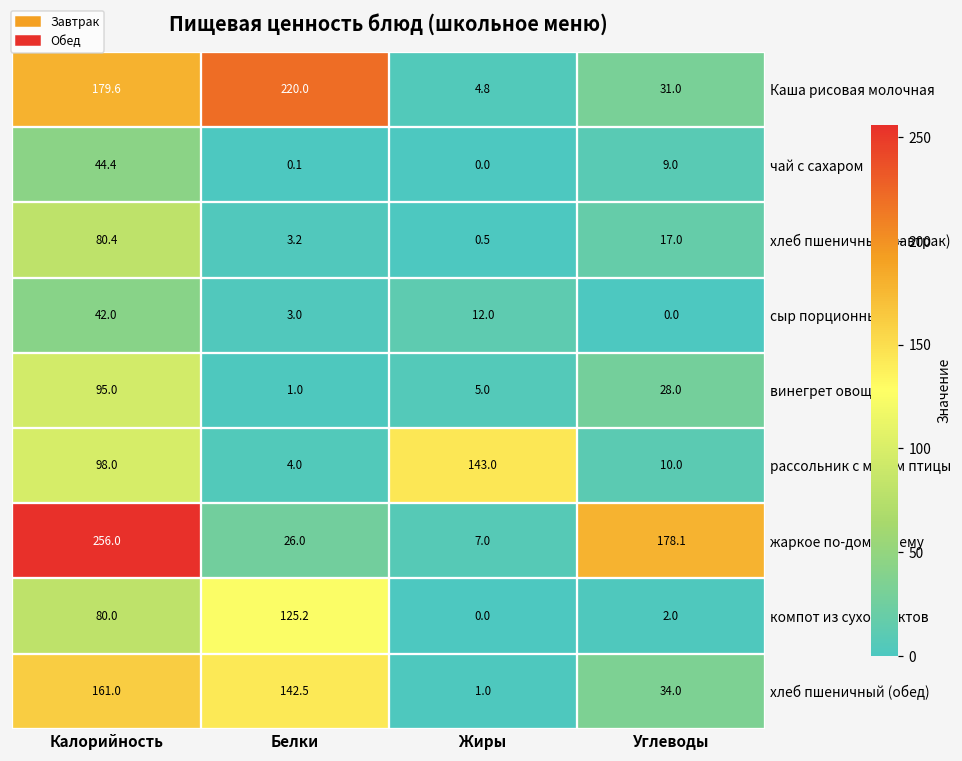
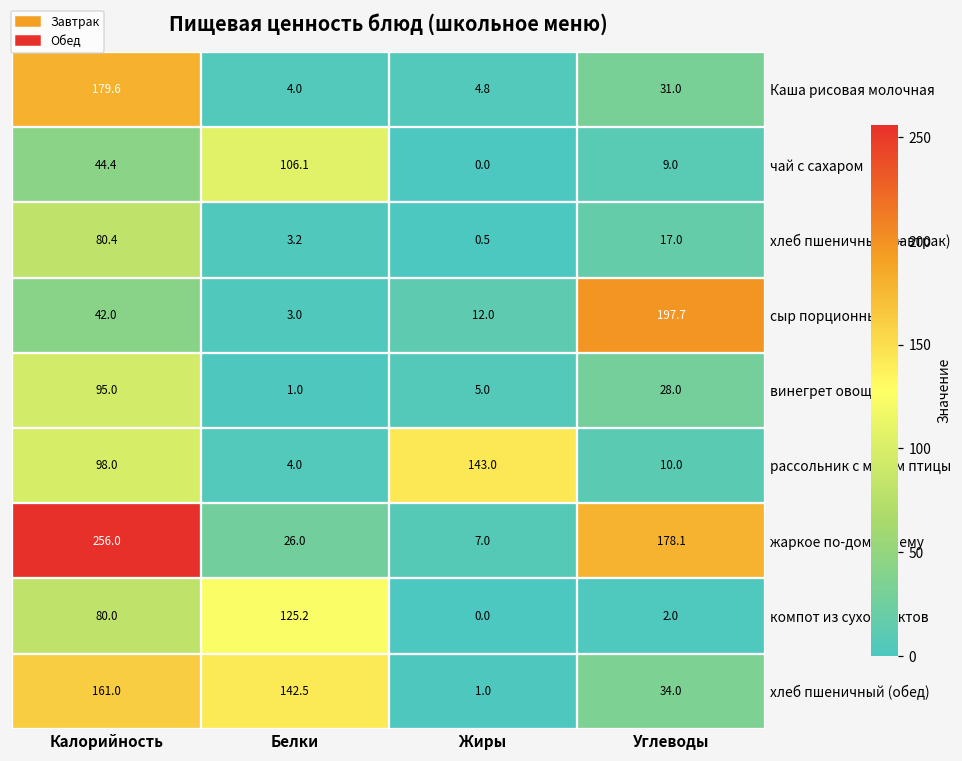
  {
    "Каша рисовая молочная": {
      "Калорийность": 179.6,
-     "Белки": 220.0,
+     "Белки": 4.0,
      "Жиры": 4.8,
      "Углеводы": 31.0
    },
    "чай с сахаром": {
      "Калорийность": 44.4,
-     "Белки": 0.1,
+     "Белки": 106.1,
      "Жиры": 0.0,
      "Углеводы": 9.0
    },
    "хлеб пшеничный (завтрак)": {
      "Калорийность": 80.4,
      "Белки": 3.2,
      "Жиры": 0.5,
      "Углеводы": 17.0
    },
    "сыр порционный": {
      "Калорийность": 42.0,
      "Белки": 3.0,
      "Жиры": 12.0,
-     "Углеводы": 0.0
+     "Углеводы": 197.7
    },
    "винегрет овощной": {
      "Калорийность": 95.0,
      "Белки": 1.0,
      "Жиры": 5.0,
      "Углеводы": 28.0
    },
    "рассольник с мясом птицы": {
      "Калорийность": 98.0,
      "Белки": 4.0,
      "Жиры": 143.0,
      "Углеводы": 10.0
    },
    "жаркое по-домашнему": {
      "Калорийность": 256.0,
      "Белки": 26.0,
      "Жиры": 7.0,
      "Углеводы": 178.1
    },
    "компот из сухофруктов": {
      "Калорийность": 80.0,
      "Белки": 125.2,
      "Жиры": 0.0,
      "Углеводы": 2.0
    },
    "хлеб пшеничный (обед)": {
      "Калорийность": 161.0,
      "Белки": 142.5,
      "Жиры": 1.0,
      "Углеводы": 34.0
    }
  }
